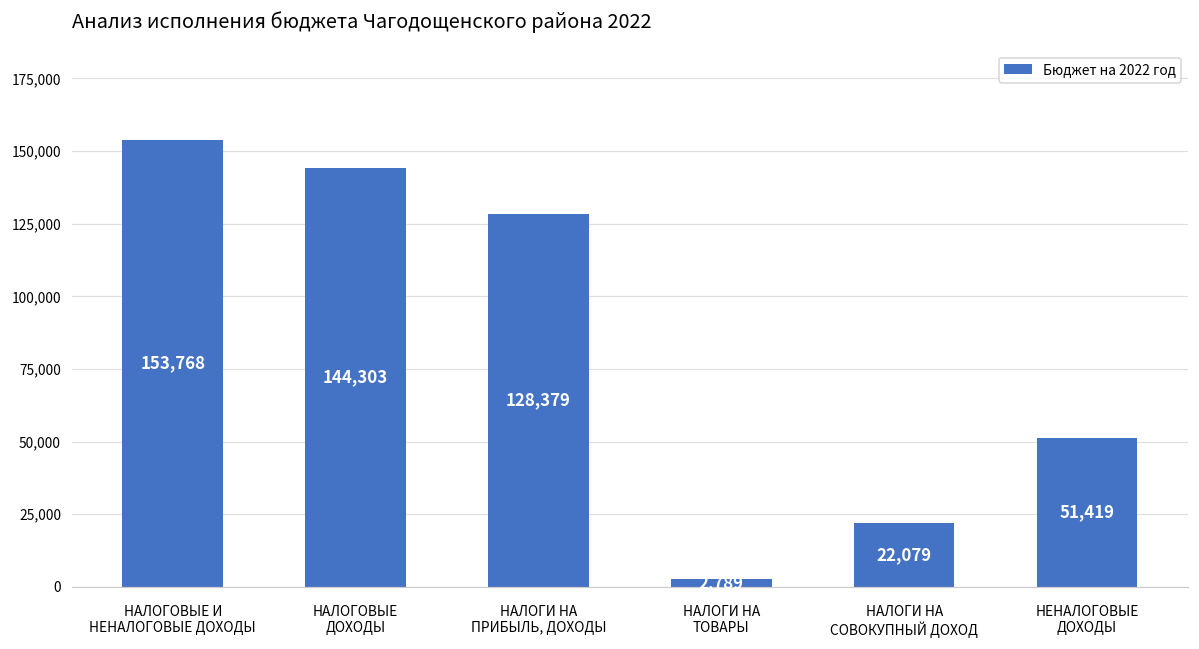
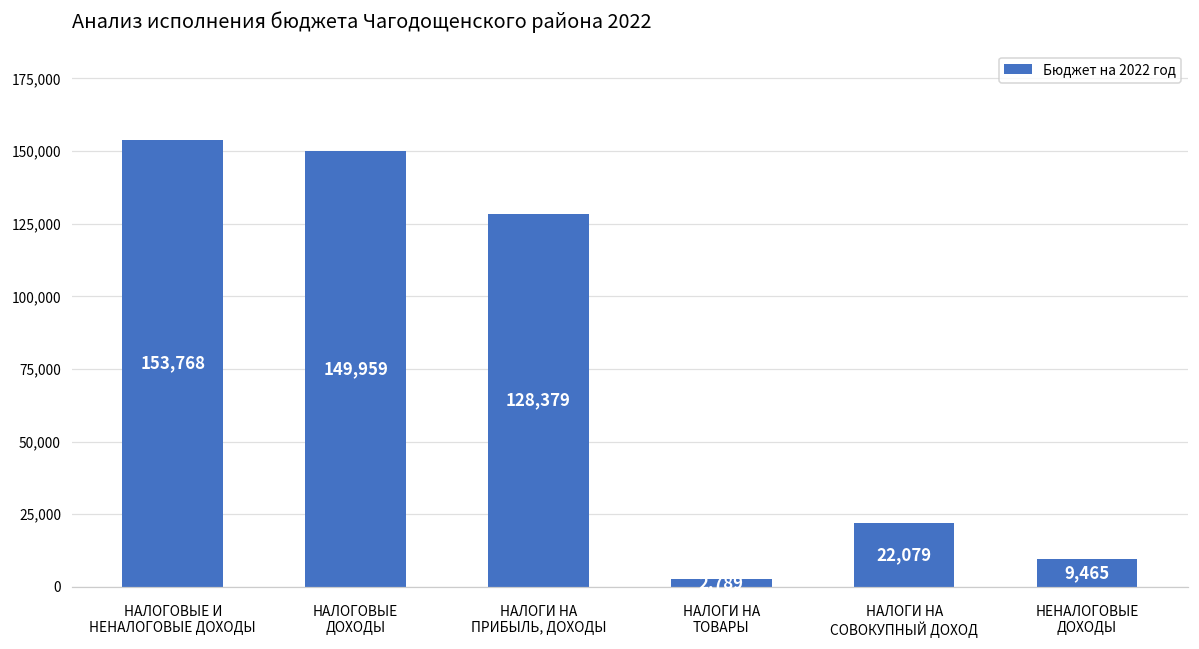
  {
    "НАЛОГОВЫЕ И НЕНАЛОГОВЫЕ ДОХОДЫ": "153,768",
-   "НАЛОГОВЫЕ ДОХОДЫ": "144,303",
+   "НАЛОГОВЫЕ ДОХОДЫ": "149,959",
    "НАЛОГИ НА ПРИБЫЛЬ, ДОХОДЫ": "128,379",
    "НАЛОГИ НА СОВОКУПНЫЙ ДОХОД": "22,079",
-   "НЕНАЛОГОВЫЕ ДОХОДЫ": "51,419"
+   "НЕНАЛОГОВЫЕ ДОХОДЫ": "9,465"
  }
